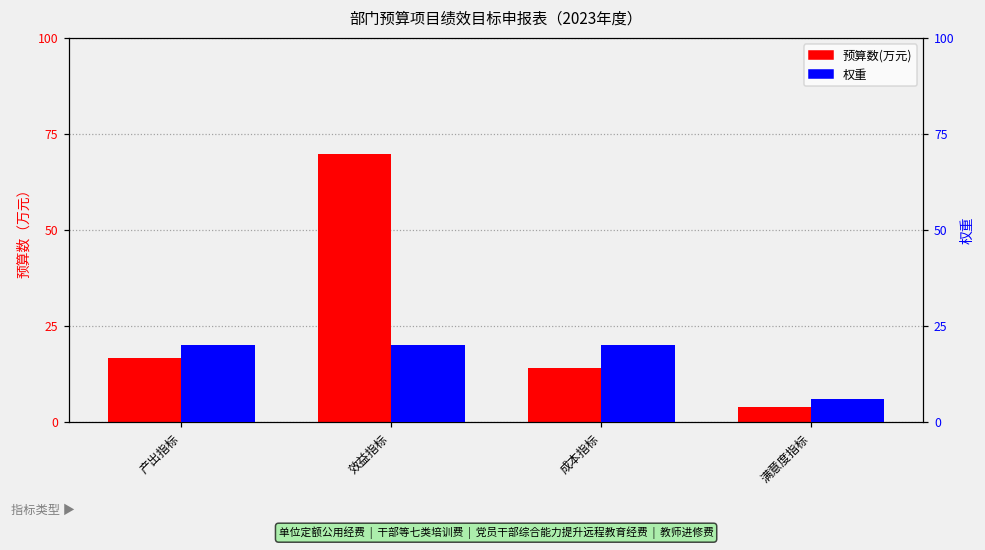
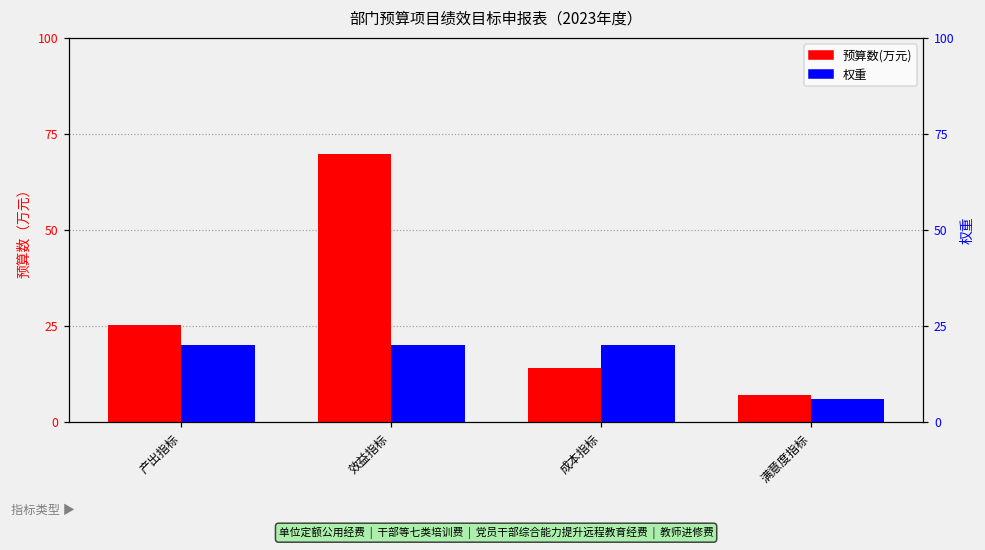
  {
    "预算数(万元)": {
-     "产出指标": 17,
+     "产出指标": 25,
      "效益指标": 70,
      "成本指标": 14,
-     "满意度指标": 4
+     "满意度指标": 7
    },
    "权重": {
      "产出指标": 20,
      "效益指标": 20,
      "成本指标": 20,
      "满意度指标": 6
    }
  }
